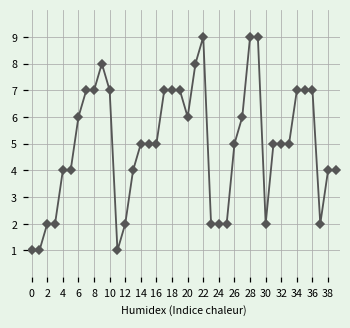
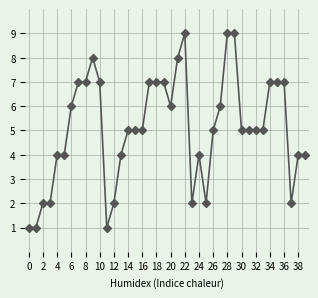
  {
    "0": 1,
    "2": 2,
    "4": 4,
    "6": 6,
    "8": 7,
    "10": 7,
    "12": 2,
    "14": 5,
    "16": 5,
    "18": 7,
    "20": 6,
    "22": 9,
-   "24": 2,
+   "24": 4,
    "26": 5,
    "28": 9,
-   "30": 2,
+   "30": 5,
    "32": 5,
    "34": 7,
    "36": 7,
    "38": 4
  }
